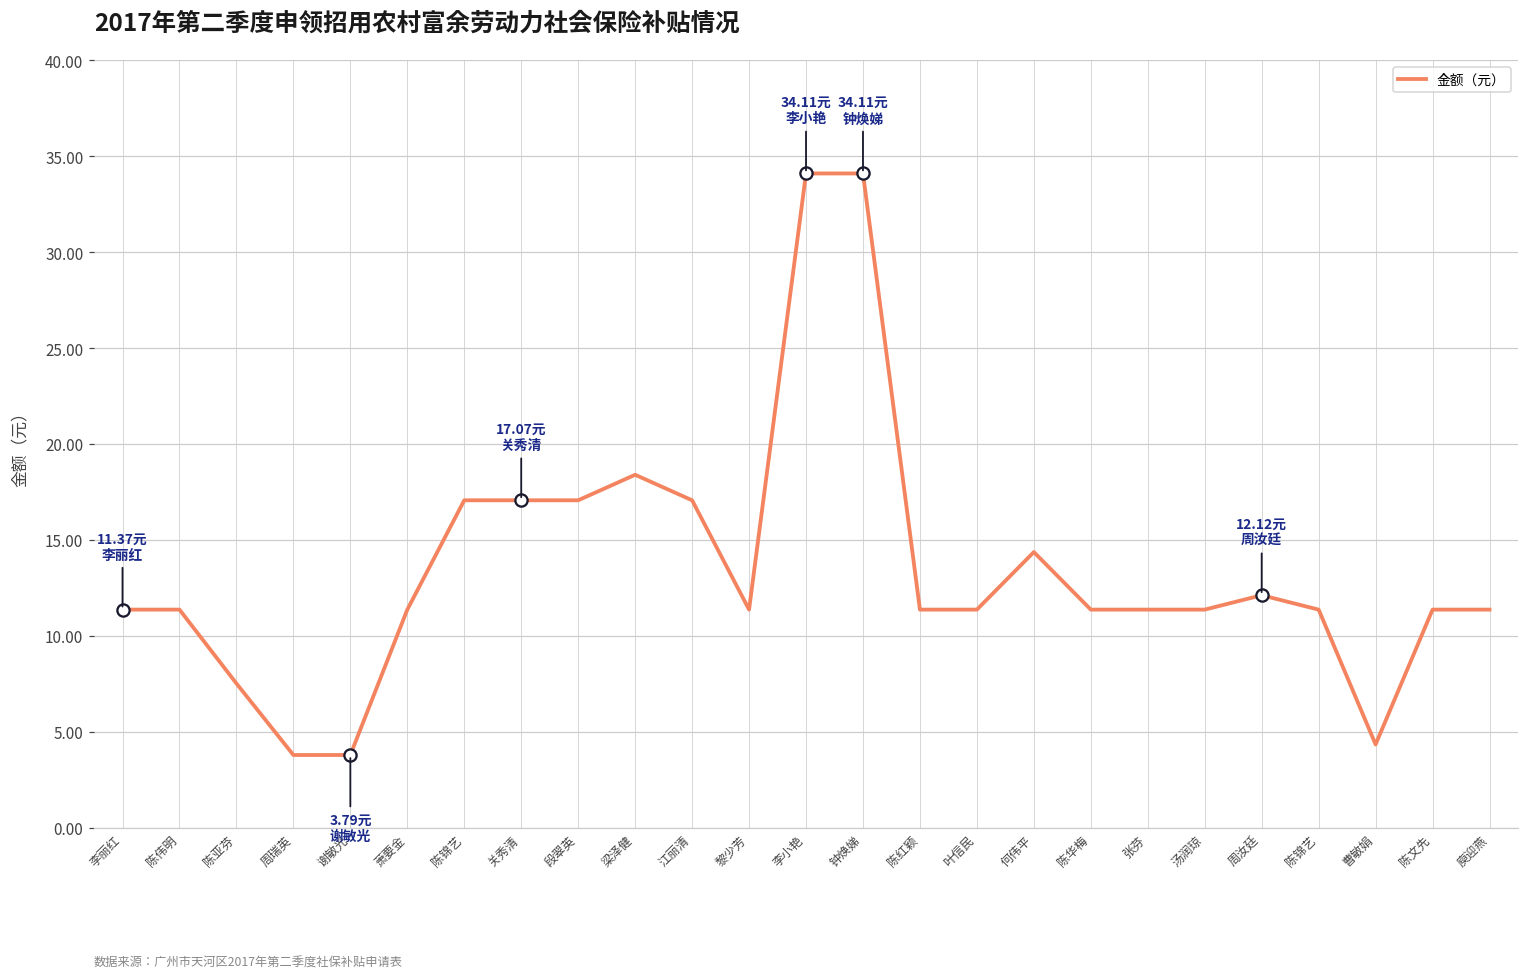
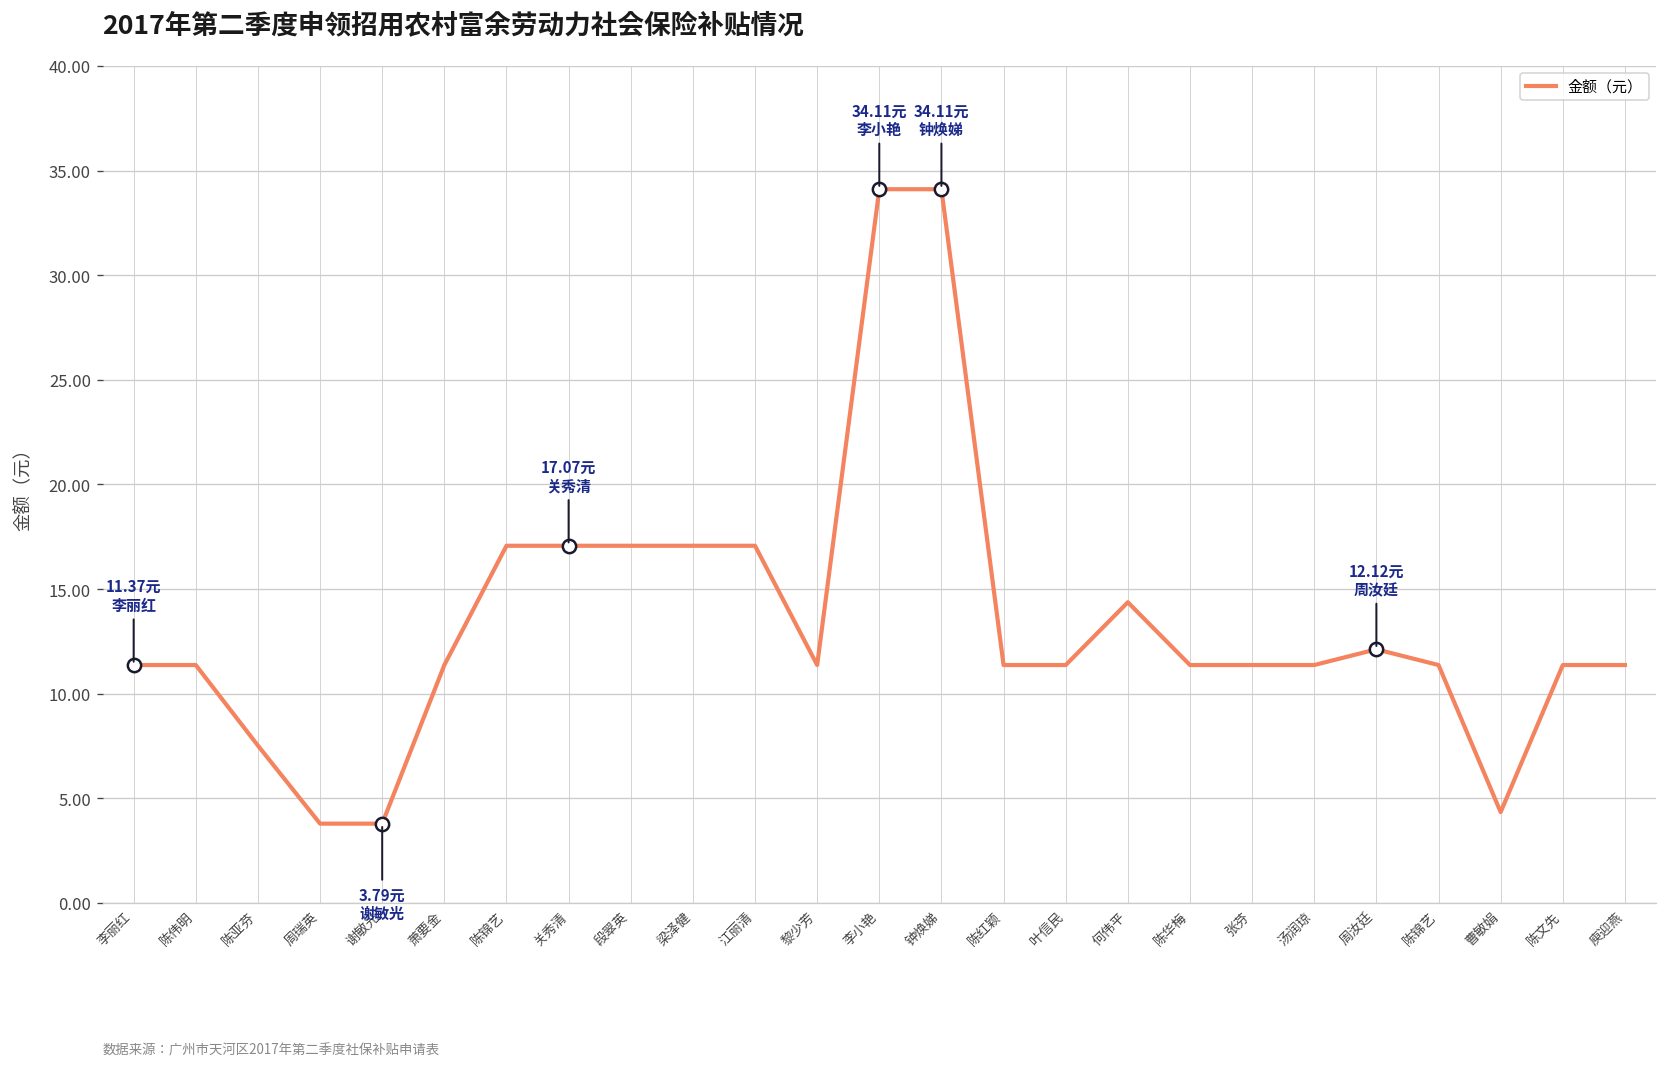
  {
    "金额（元）": {
      "陈伟明": 11.4,
      "陈亚芬": 7.5,
      "周瑞英": 3.8,
      "萧要金": 11.4,
      "段翠英": 17.1,
-     "梁泽健": 18.4,
+     "梁泽健": 17.1,
      "江丽清": 17.1,
      "黎少芳": 11.4,
      "陈红颖": 11.4,
      "叶信民": 11.4,
      "何伟平": 14.4,
      "陈华梅": 11.4,
      "张芬": 11.4,
      "汤润琼": 11.4,
      "曹敏娟": 4.3,
      "陈文先": 11.4,
      "庾迎燕": 11.4
    }
  }
